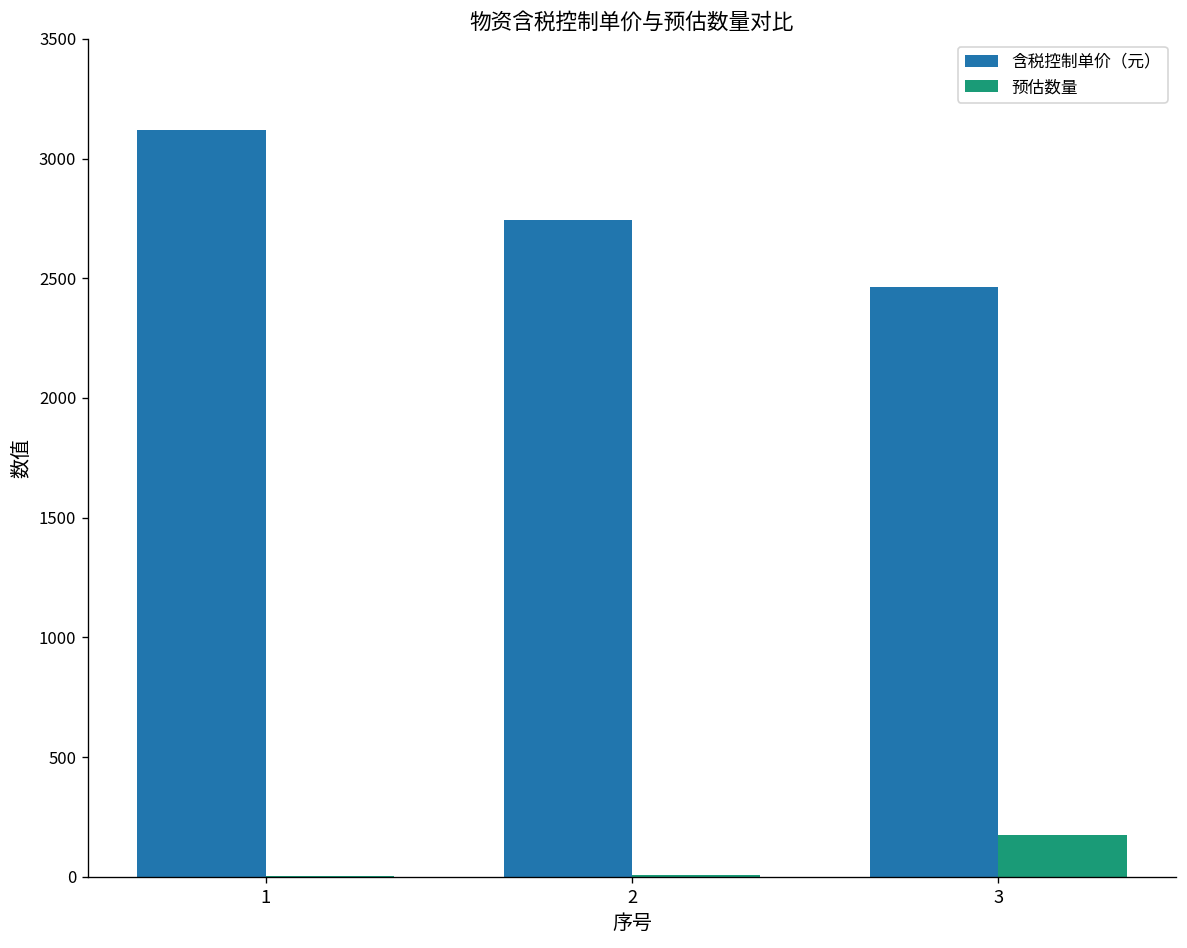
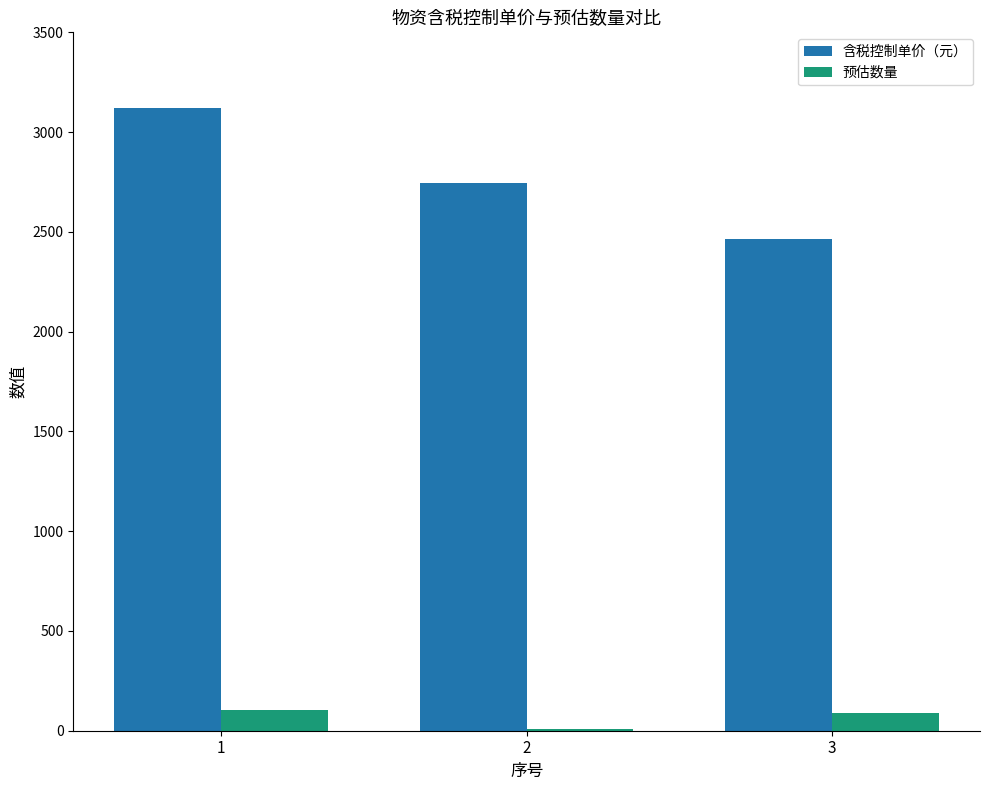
  {
    "含税控制单价（元）": {
      "1": 3120,
      "2": 2740,
      "3": 2460
    },
    "预估数量": {
-     "1": 0,
-     "3": 180
+     "1": 110,
+     "3": 90
    }
  }
